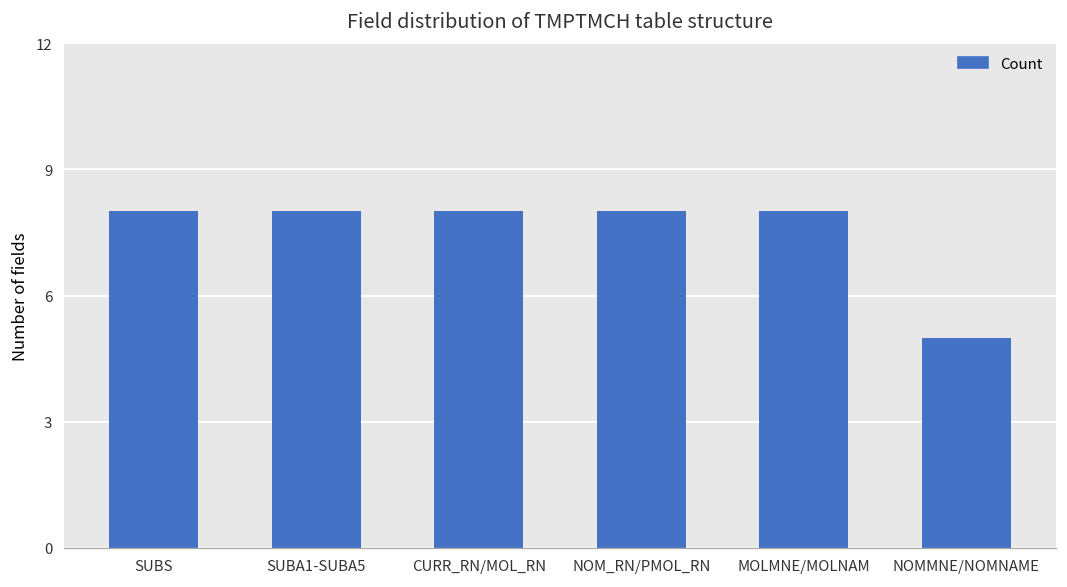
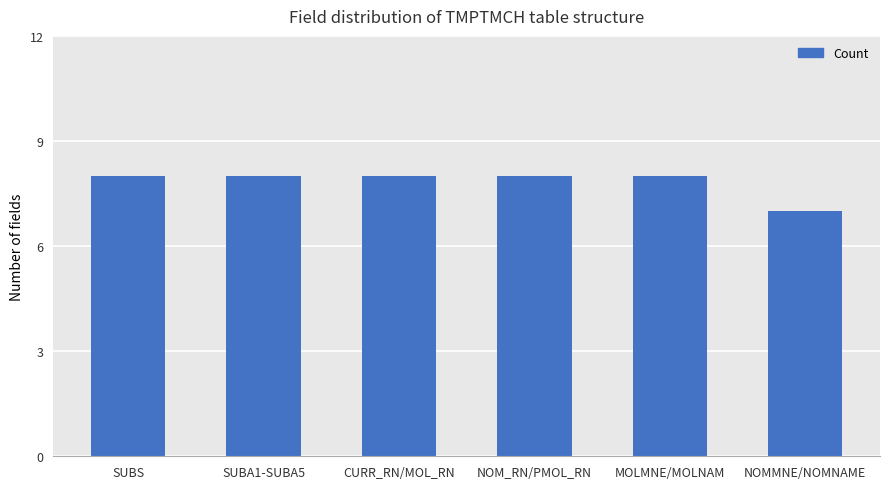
  {
    "SUBS": 8,
    "SUBA1-SUBA5": 8,
    "CURR_RN/MOL_RN": 8,
    "NOM_RN/PMOL_RN": 8,
    "MOLMNE/MOLNAM": 8,
-   "NOMMNE/NOMNAME": 5
+   "NOMMNE/NOMNAME": 7
  }
